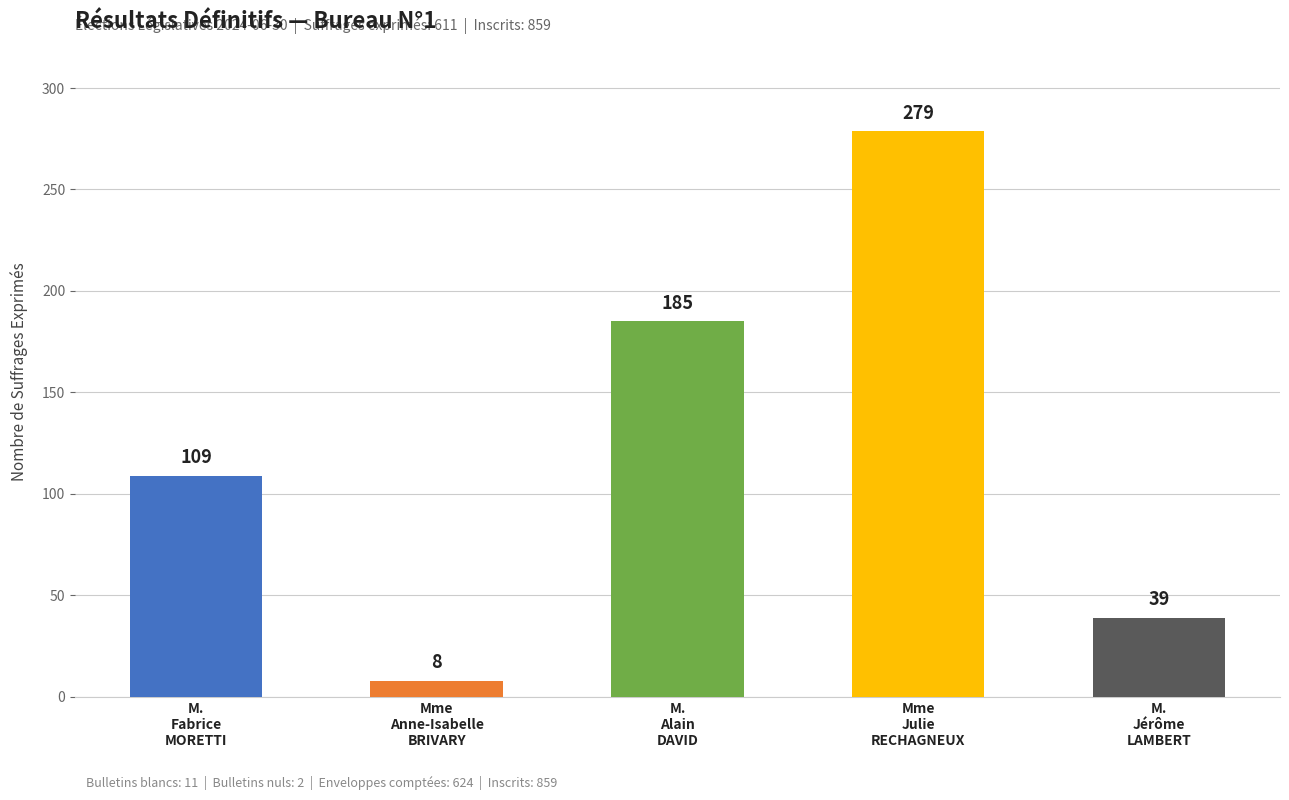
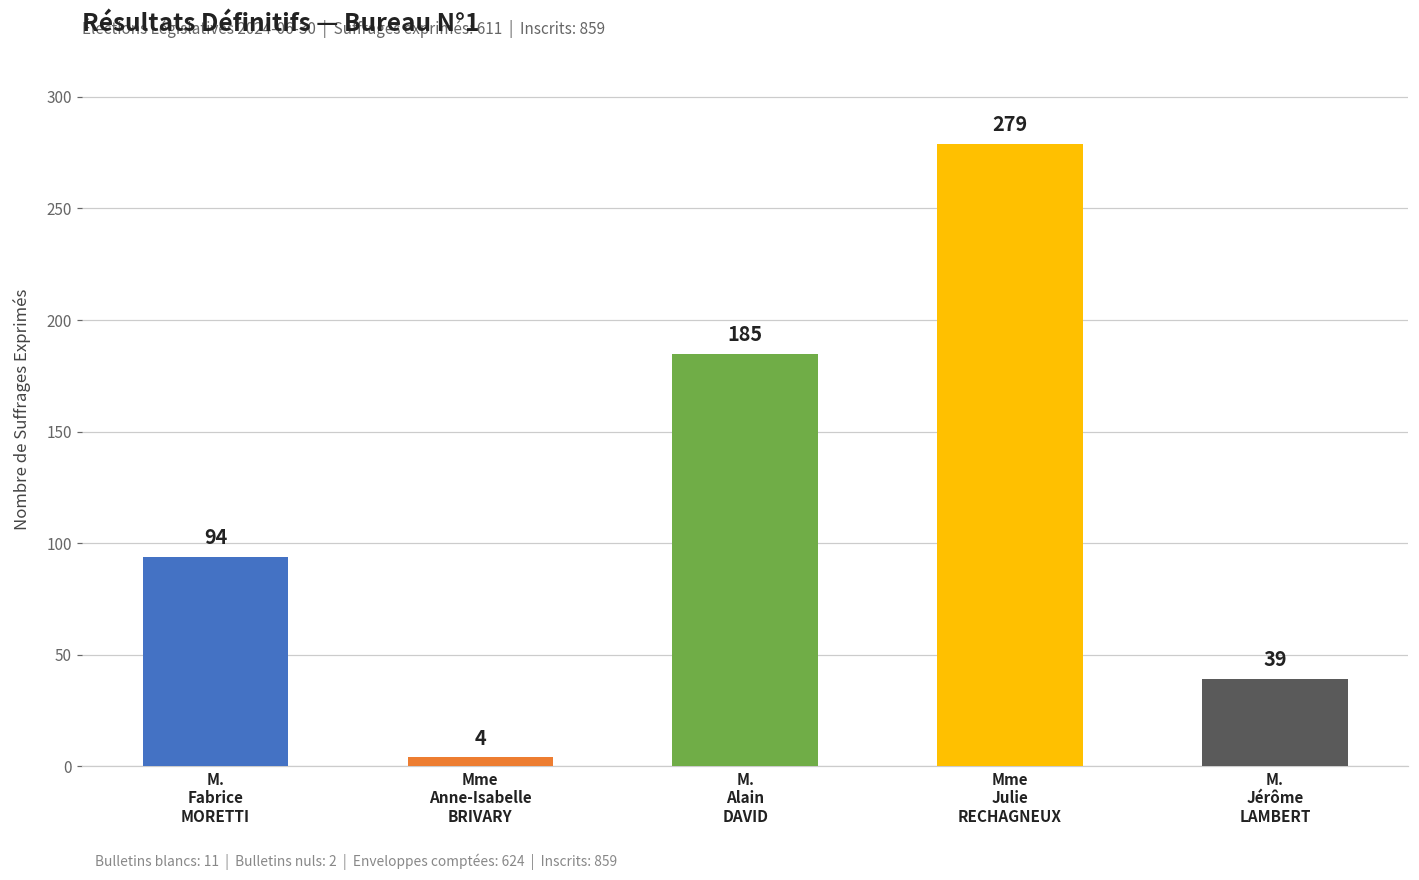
  {
-   "M. Fabrice MORETTI": 109,
-   "Mme Anne-Isabelle BRIVARY": 8,
+   "M. Fabrice MORETTI": 94,
+   "Mme Anne-Isabelle BRIVARY": 4,
    "M. Alain DAVID": 185,
    "Mme Julie RECHAGNEUX": 279,
    "M. Jérôme LAMBERT": 39
  }
